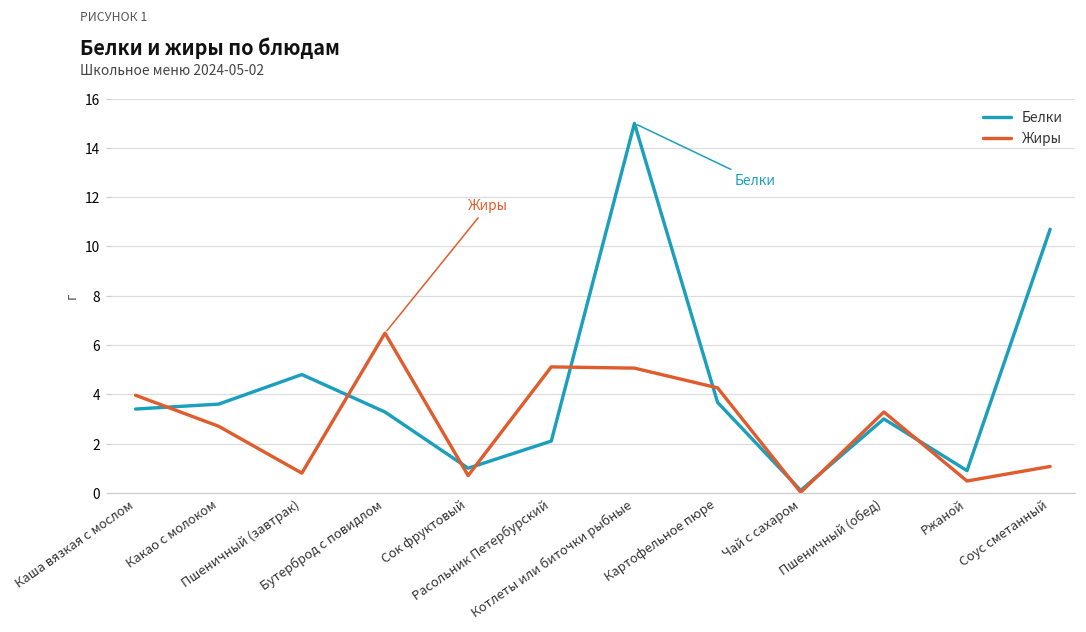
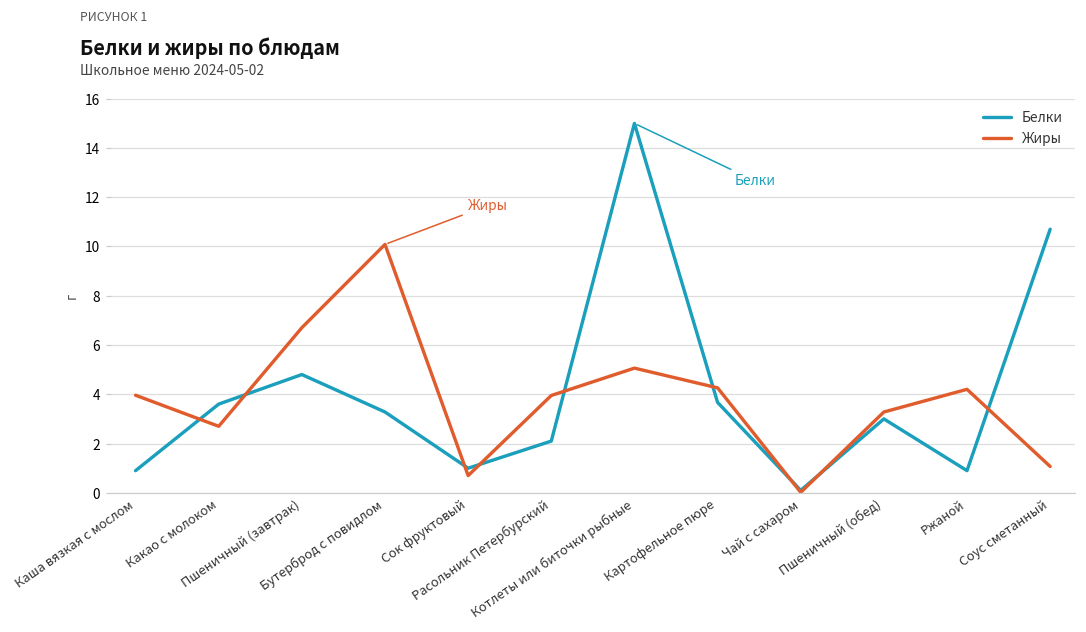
  {
    "Белки": {
-     "Каша вязкая с мослом": 3.4,
+     "Каша вязкая с мослом": 0.9,
      "Какао с молоком": 3.6,
      "Пшеничный (завтрак)": 4.8,
      "Бутерброд с повидлом": 3.3,
      "Сок фруктовый": 1.0,
      "Расольник Петербурский": 2.1,
      "Котлеты или биточки рыбные": 15.0,
      "Картофельное пюре": 3.7,
      "Пшеничный (обед)": 3.0,
      "Ржаной": 0.9,
      "Соус сметанный": 10.7
    },
    "Жиры": {
      "Каша вязкая с мослом": 4.0,
      "Какао с молоком": 2.7,
-     "Пшеничный (завтрак)": 0.8,
-     "Бутерброд с повидлом": 6.5,
+     "Пшеничный (завтрак)": 6.7,
+     "Бутерброд с повидлом": 10.1,
      "Сок фруктовый": 0.7,
-     "Расольник Петербурский": 5.1,
+     "Расольник Петербурский": 4.0,
      "Котлеты или биточки рыбные": 5.1,
      "Картофельное пюре": 4.3,
      "Пшеничный (обед)": 3.3,
-     "Ржаной": 0.5,
+     "Ржаной": 4.2,
      "Соус сметанный": 1.1
    }
  }
